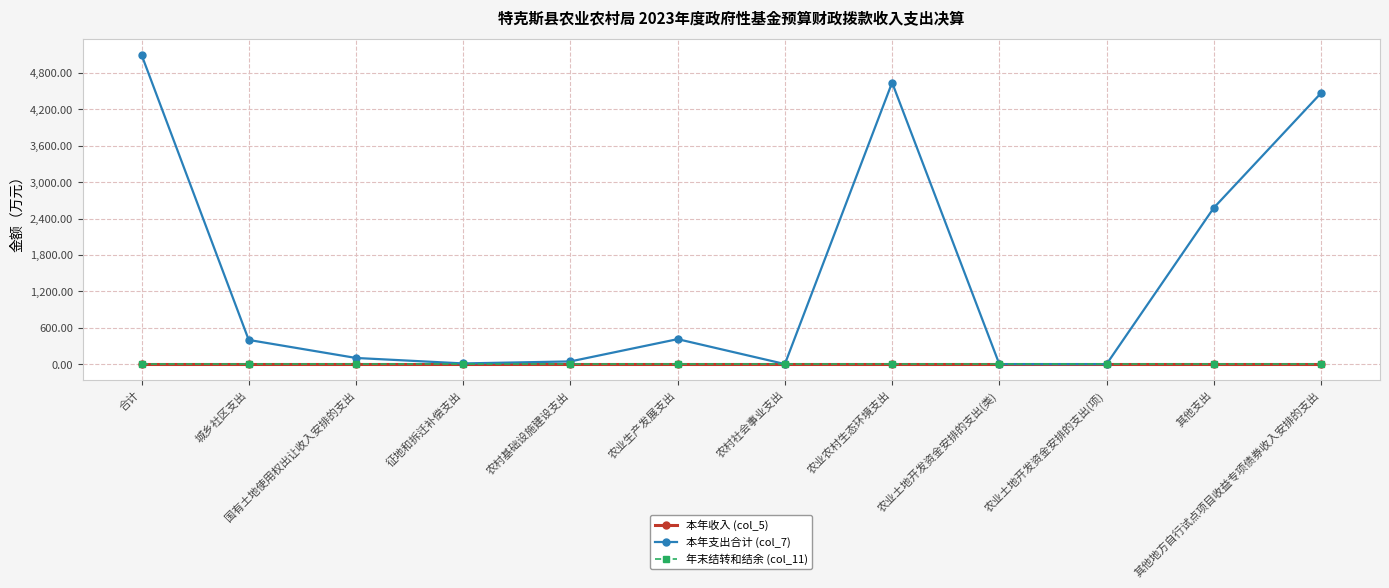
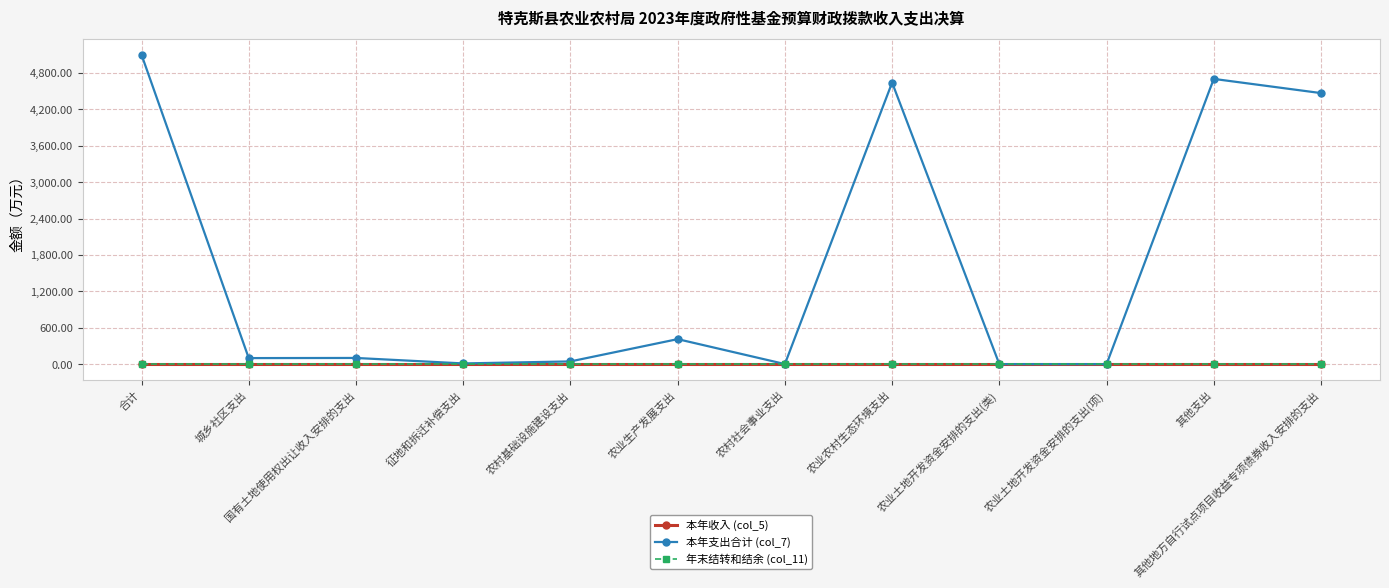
  {
    "年末结转和结余 (col_11)": {
      "合计": "0",
      "城乡社区支出": "0",
      "国有土地使用权出让收入安排的支出": "0",
      "农村基础设施建设支出": "0",
      "农业生产发展支出": "0",
      "农业农村生态环境支出": "0",
      "其他支出": "0",
      "其他地方自行试点项目收益专项债券收入安排的支出": "0"
    },
    "本年支出合计 (col_7)": {
      "合计": "5,100",
-     "城乡社区支出": "400",
+     "城乡社区支出": "100",
      "国有土地使用权出让收入安排的支出": "100",
      "农村基础设施建设支出": "0",
      "农业生产发展支出": "400",
      "农业农村生态环境支出": "4,600",
-     "其他支出": "2,600",
+     "其他支出": "4,700",
      "其他地方自行试点项目收益专项债券收入安排的支出": "4,500"
    }
  }
